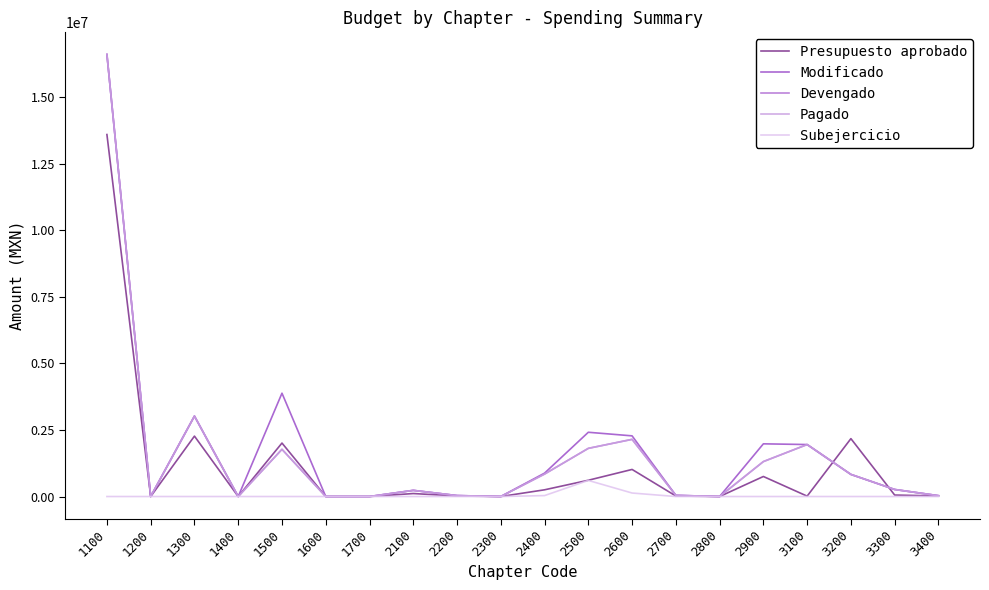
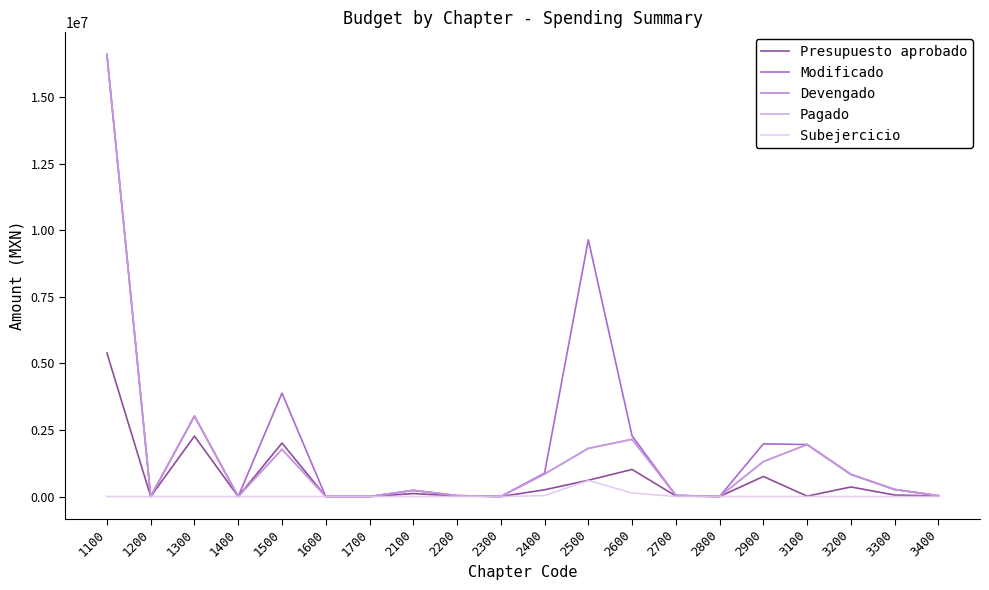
  {
    "Presupuesto aprobado": {
-     "1100": 13600000,
+     "1100": 5400000,
      "1300": 2300000,
      "1500": 2000000,
      "2100": 100000,
      "2400": 300000,
      "2600": 1000000,
      "2900": 800000,
-     "3200": 2200000
+     "3200": 400000
    },
    "Modificado": {
      "1500": 3900000,
-     "2500": 2400000,
+     "2500": 9600000,
      "2600": 2300000,
      "2900": 2000000
    }
  }
